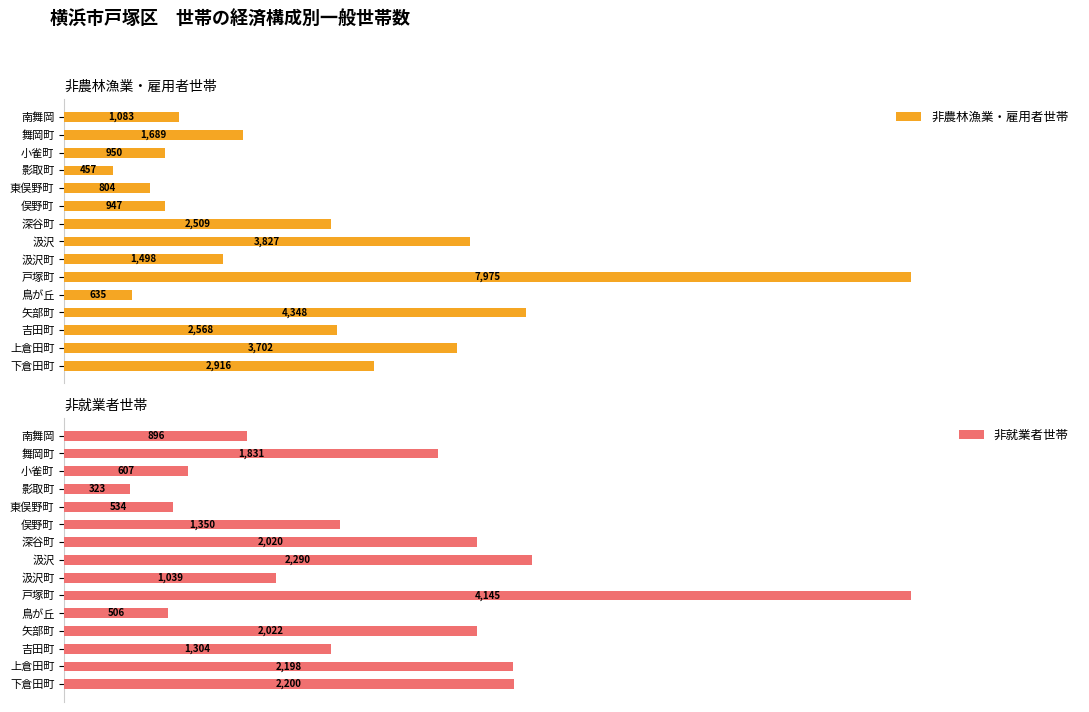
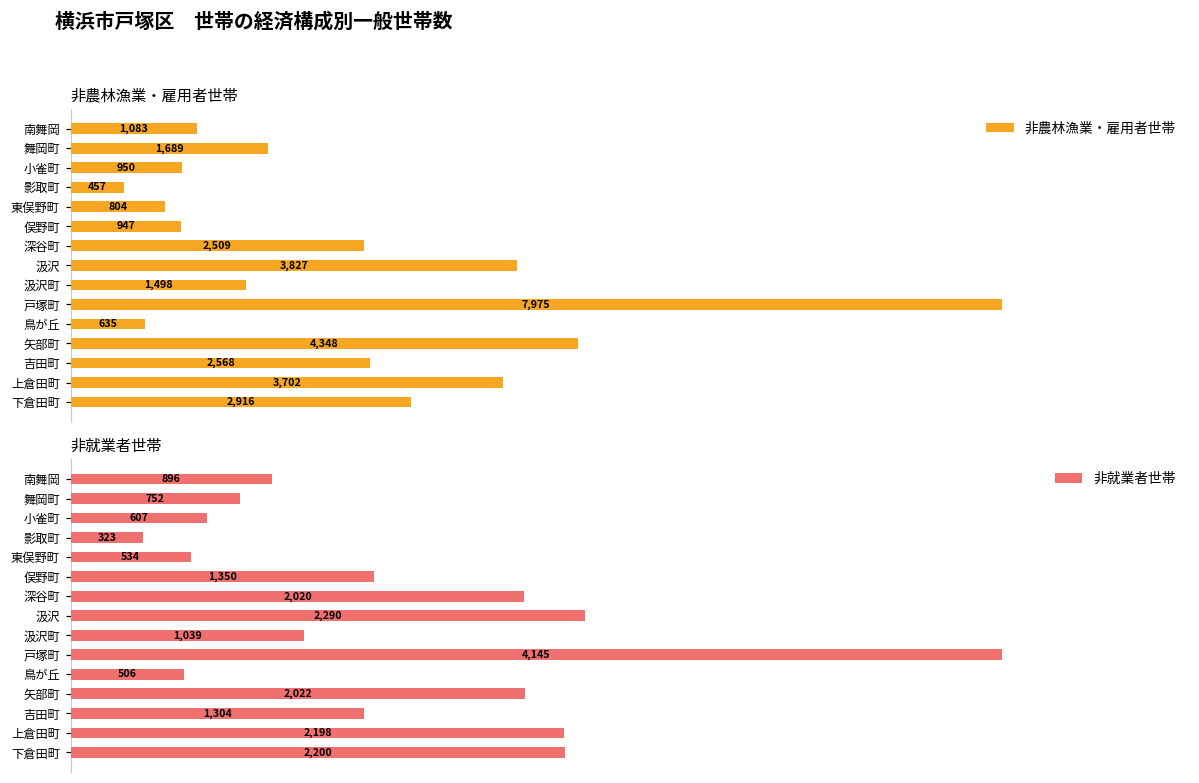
  {
    "非就業者世帯": {
-     "舞岡町": "1,831"
+     "舞岡町": "752"
    }
  }
